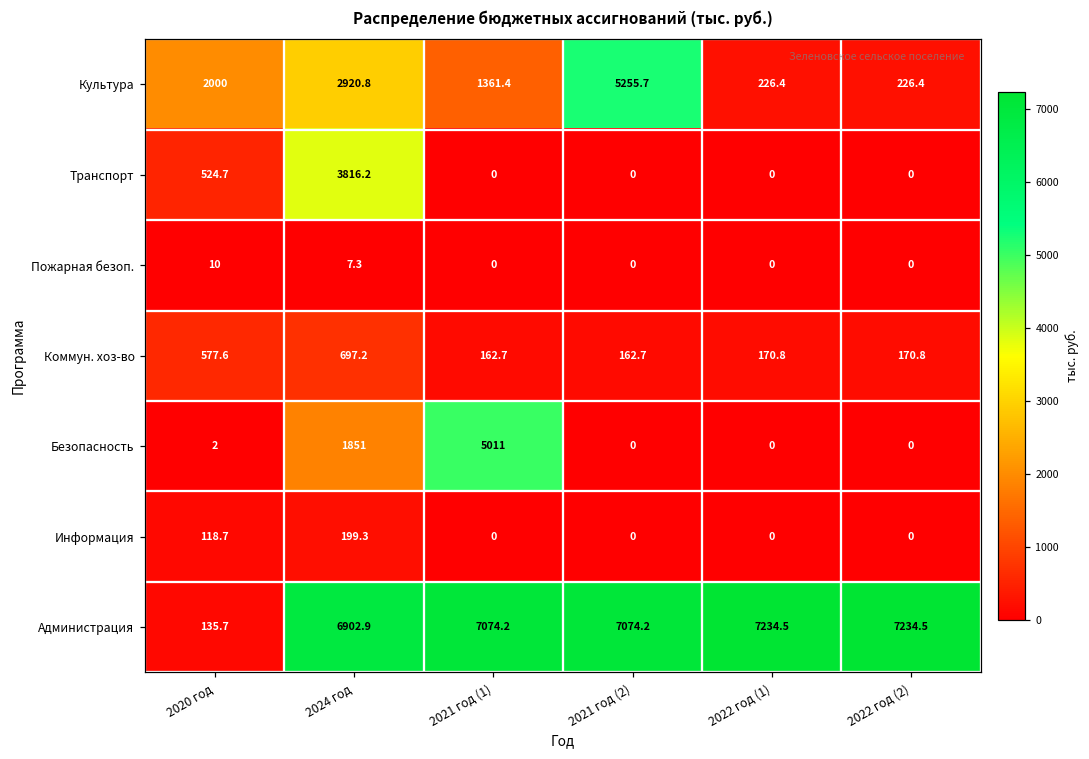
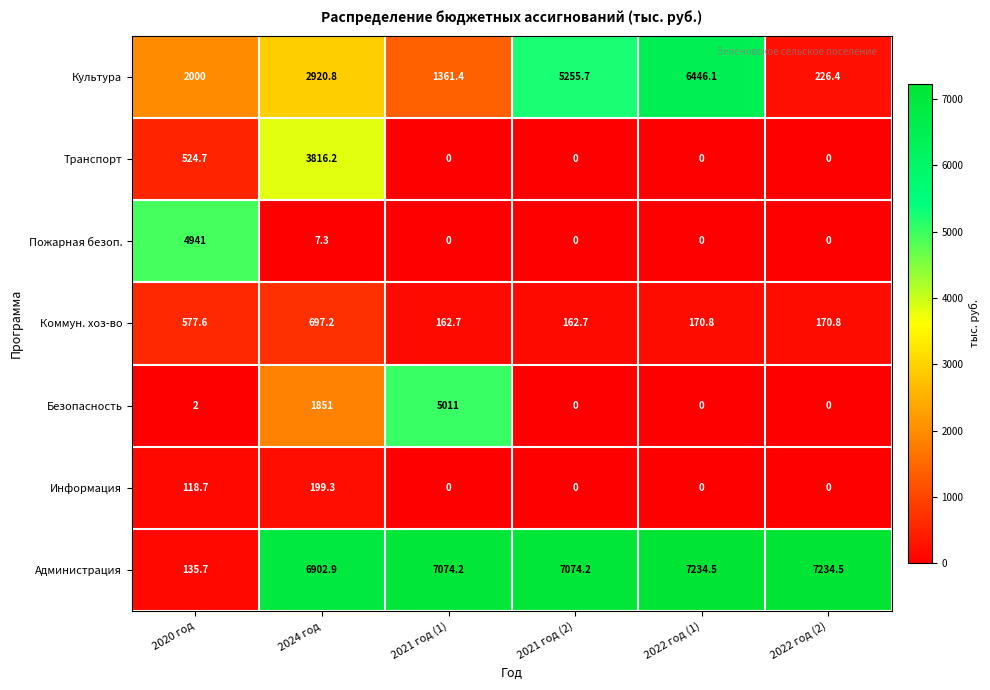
  {
    "Культура": {
      "2020 год": 2000,
      "2024 год": 2920.8,
      "2021 год (1)": 1361.4,
      "2021 год (2)": 5255.7,
-     "2022 год (1)": 226.4
+     "2022 год (1)": 6446.1
    },
    "Транспорт": {
      "2020 год": 524.7,
      "2024 год": 3816.2,
      "2021 год (1)": 0,
      "2021 год (2)": 0,
      "2022 год (1)": 0,
      "2022 год (2)": 0
    },
    "Пожарная безоп.": {
-     "2020 год": 10,
+     "2020 год": 4941,
      "2024 год": 7.3,
      "2021 год (1)": 0,
      "2021 год (2)": 0,
      "2022 год (1)": 0,
      "2022 год (2)": 0
    },
    "Коммун. хоз-во": {
      "2020 год": 577.6,
      "2024 год": 697.2,
      "2021 год (1)": 162.7,
      "2021 год (2)": 162.7,
      "2022 год (1)": 170.8,
      "2022 год (2)": 170.8
    },
    "Безопасность": {
      "2020 год": 2,
      "2024 год": 1851,
      "2021 год (1)": 5011,
      "2021 год (2)": 0,
      "2022 год (1)": 0,
      "2022 год (2)": 0
    },
    "Информация": {
      "2020 год": 118.7,
      "2024 год": 199.3,
      "2021 год (1)": 0,
      "2021 год (2)": 0,
      "2022 год (1)": 0,
      "2022 год (2)": 0
    },
    "Администрация": {
      "2020 год": 135.7,
      "2024 год": 6902.9,
      "2021 год (1)": 7074.2,
      "2021 год (2)": 7074.2,
      "2022 год (1)": 7234.5,
      "2022 год (2)": 7234.5
    }
  }
